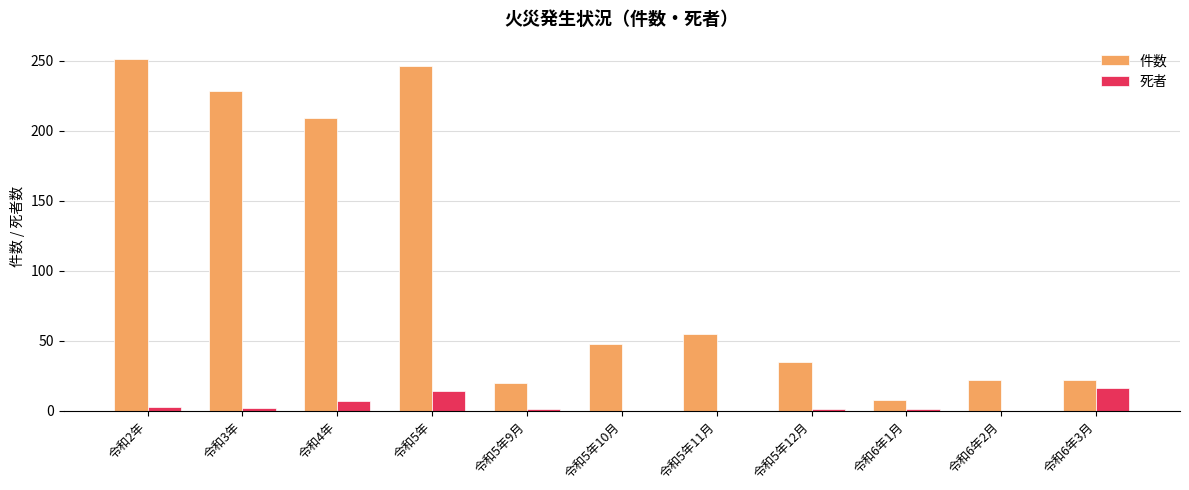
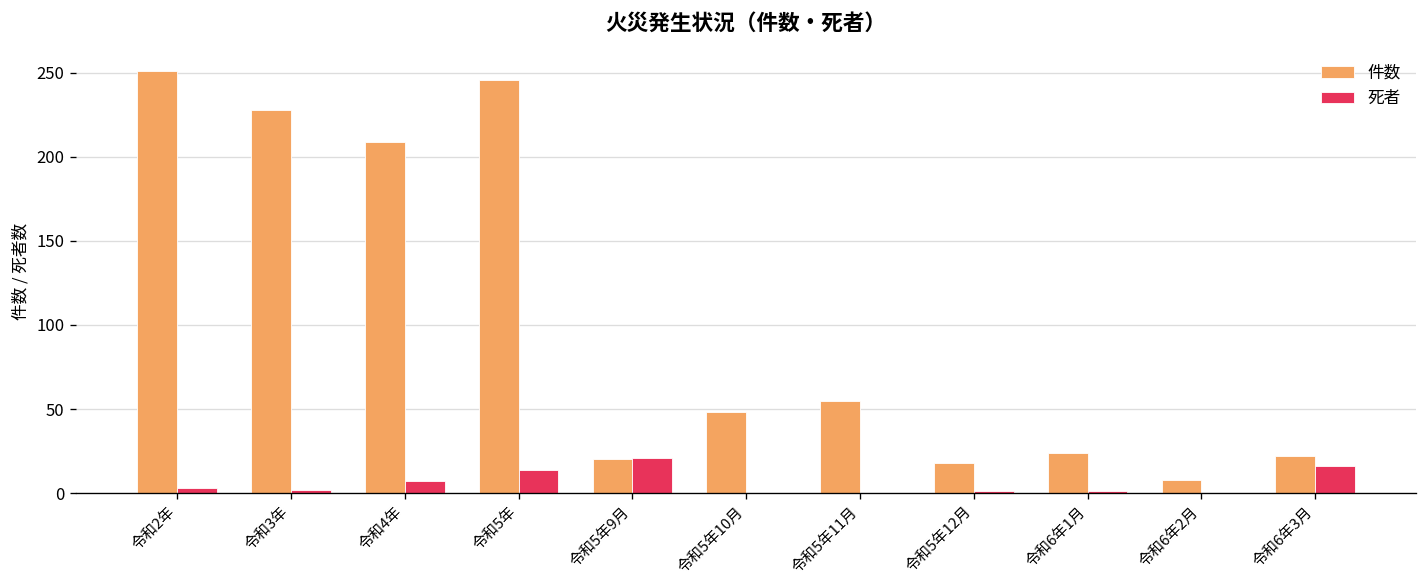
  {
    "件数": {
      "令和2年": 251,
      "令和3年": 228,
      "令和4年": 209,
      "令和5年": 246,
      "令和5年9月": 20,
      "令和5年10月": 48,
      "令和5年11月": 55,
-     "令和5年12月": 35,
-     "令和6年1月": 8,
-     "令和6年2月": 22,
+     "令和5年12月": 18,
+     "令和6年1月": 24,
+     "令和6年2月": 8,
      "令和6年3月": 22
    },
    "死者": {
      "令和2年": 3,
      "令和3年": 2,
      "令和4年": 7,
      "令和5年": 14,
-     "令和5年9月": 1,
+     "令和5年9月": 21,
      "令和5年10月": 0,
      "令和5年11月": 0,
      "令和6年2月": 0,
      "令和6年3月": 16
    }
  }
